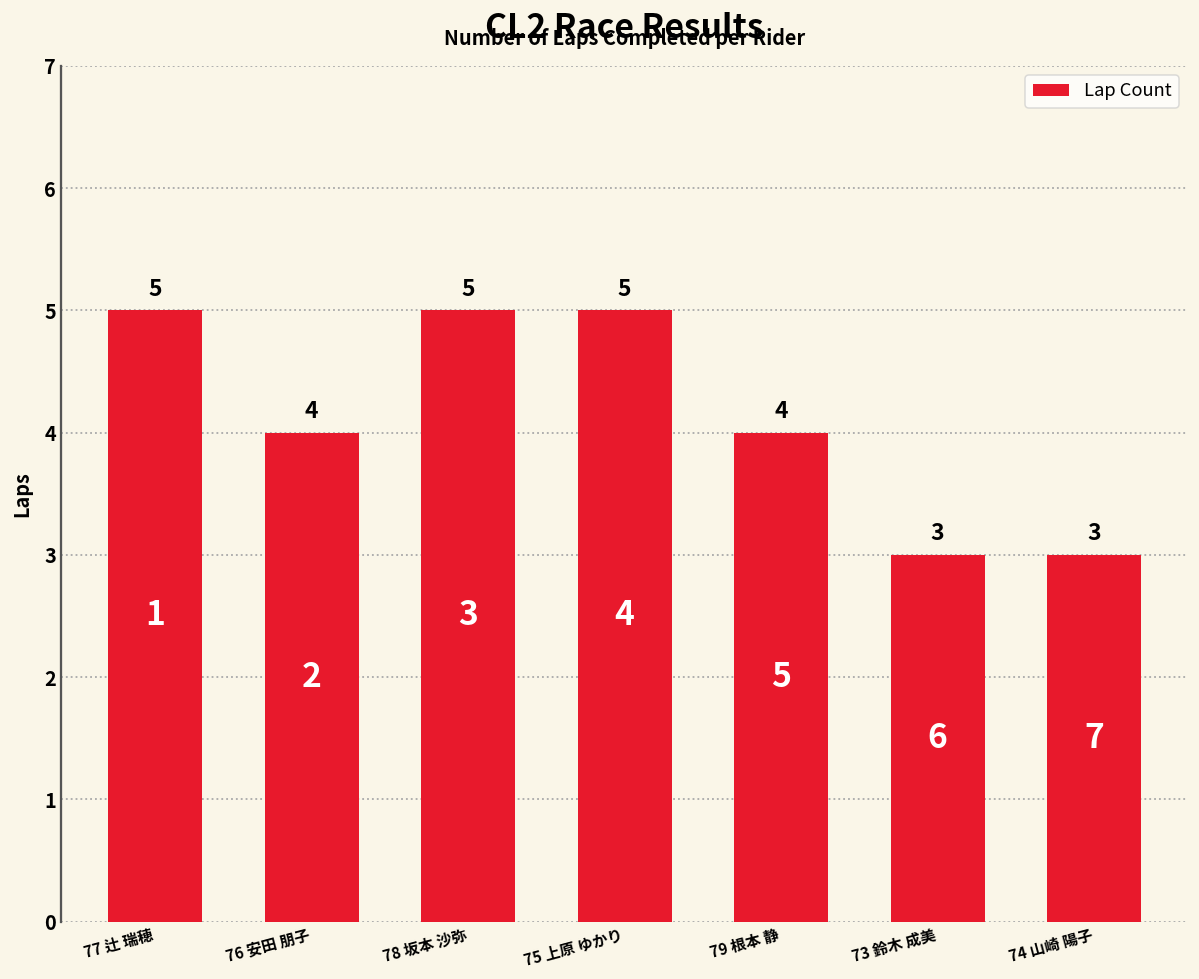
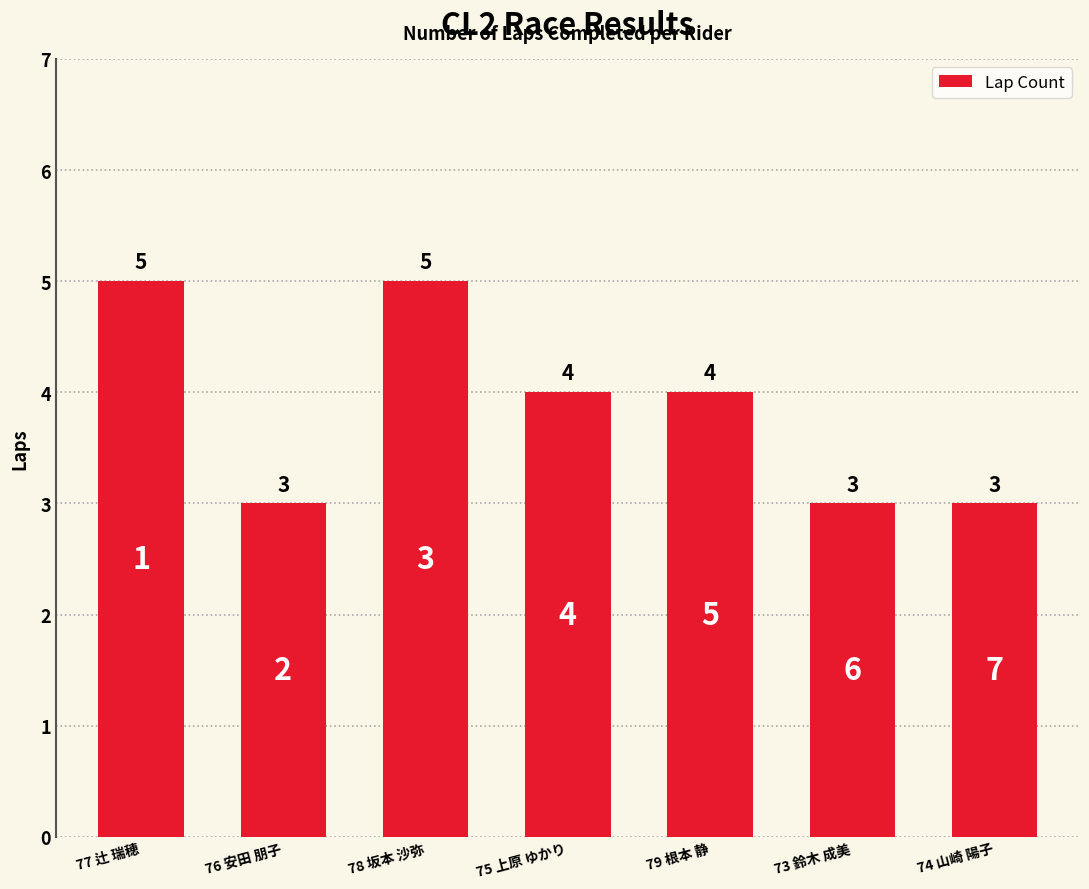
  {
    "77 辻 瑞穂": 5,
-   "76 安田 朋子": 4,
+   "76 安田 朋子": 3,
    "78 坂本 沙弥": 5,
-   "75 上原 ゆかり": 5,
+   "75 上原 ゆかり": 4,
    "79 根本 静": 4,
    "73 鈴木 成美": 3,
    "74 山崎 陽子": 3
  }
